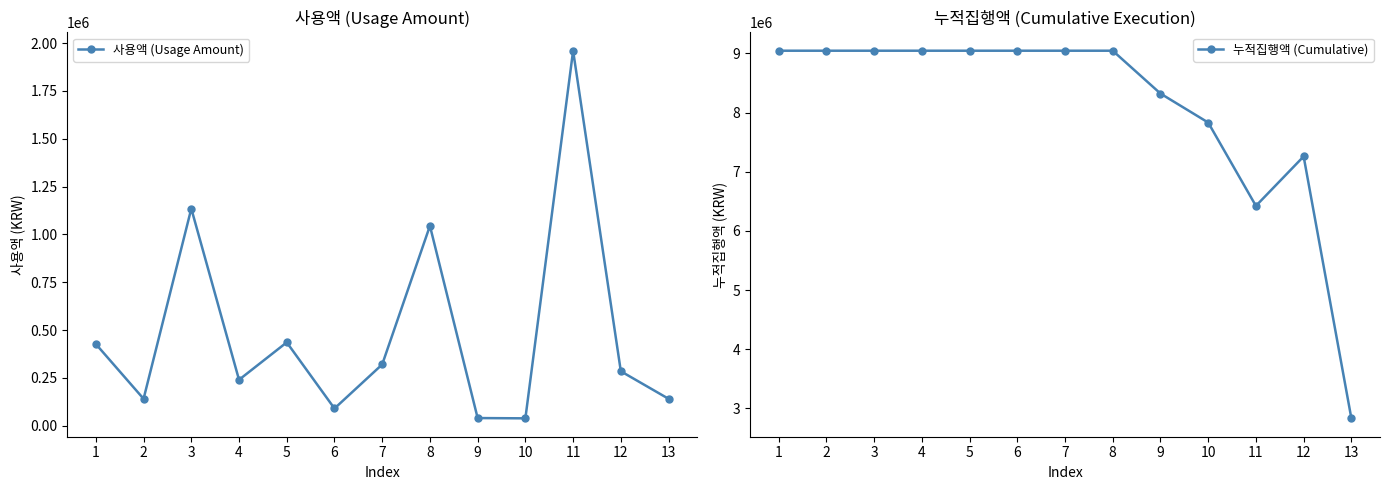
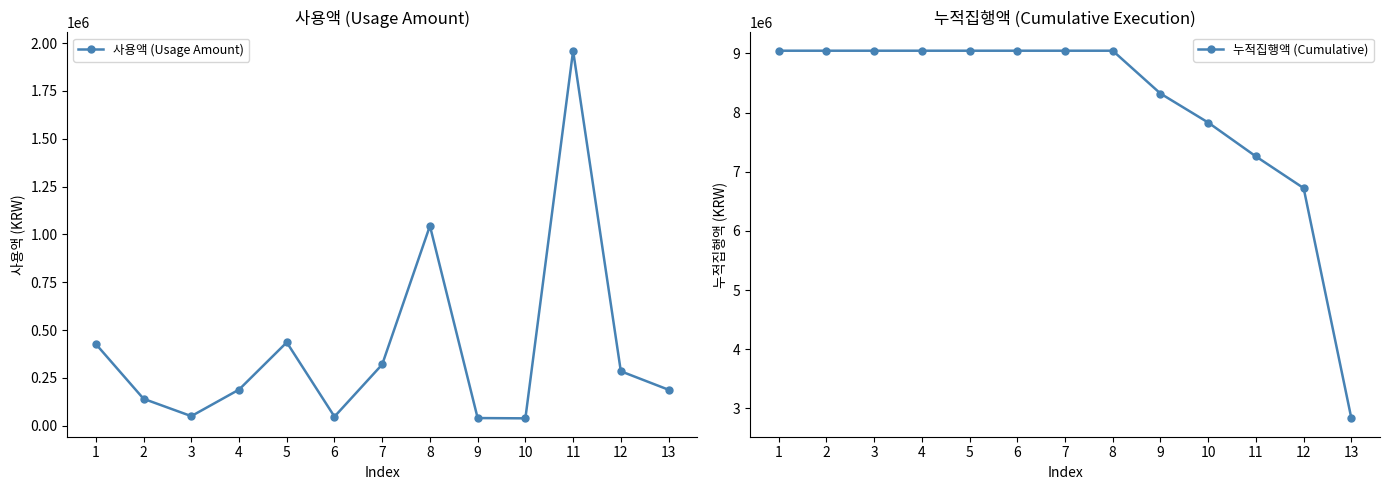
  {
    "사용액 (Usage Amount)": {
      "1": 430000,
      "2": 140000,
-     "3": 1130000,
-     "4": 240000,
+     "3": 50000,
+     "4": 190000,
      "5": 440000,
-     "6": 90000,
+     "6": 50000,
      "7": 320000,
      "8": 1040000,
      "9": 40000,
      "10": 40000,
      "11": 1960000,
      "12": 280000,
-     "13": 140000
+     "13": 190000
    },
    "누적집행액 (Cumulative Execution)": {
      "1": 9000000,
      "2": 9000000,
      "3": 9000000,
      "4": 9000000,
      "5": 9000000,
      "6": 9000000,
      "7": 9000000,
      "8": 9000000,
      "9": 8300000,
      "10": 7800000,
-     "11": 6400000,
-     "12": 7300000,
+     "11": 7300000,
+     "12": 6700000,
      "13": 2800000
    }
  }
